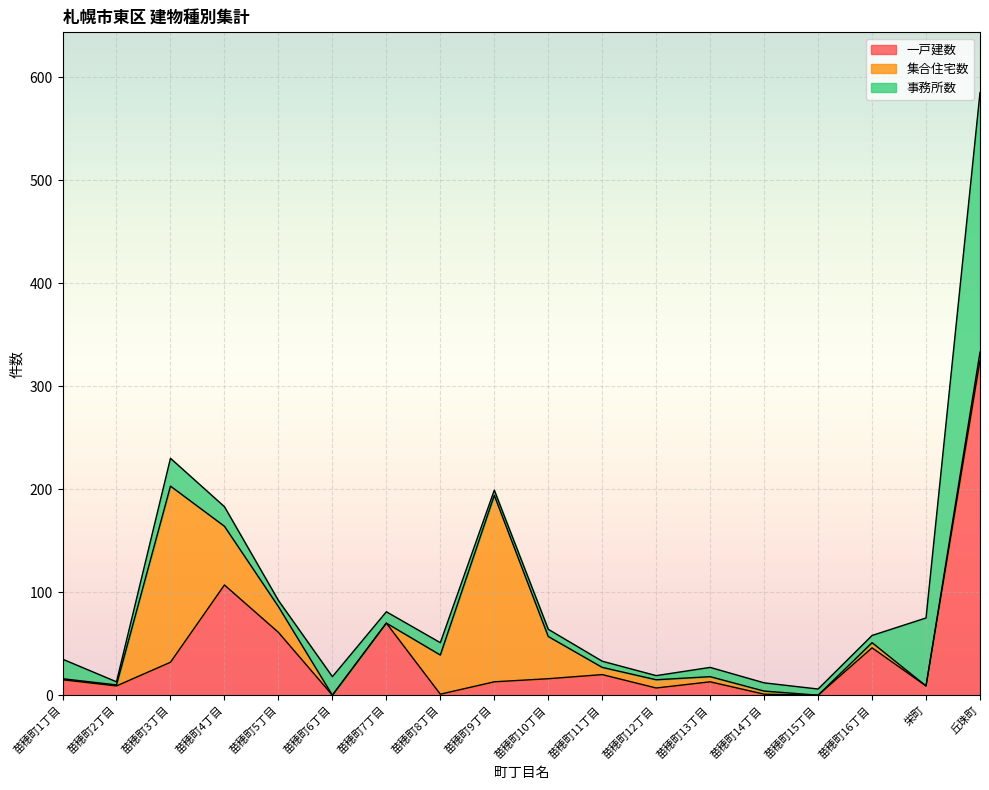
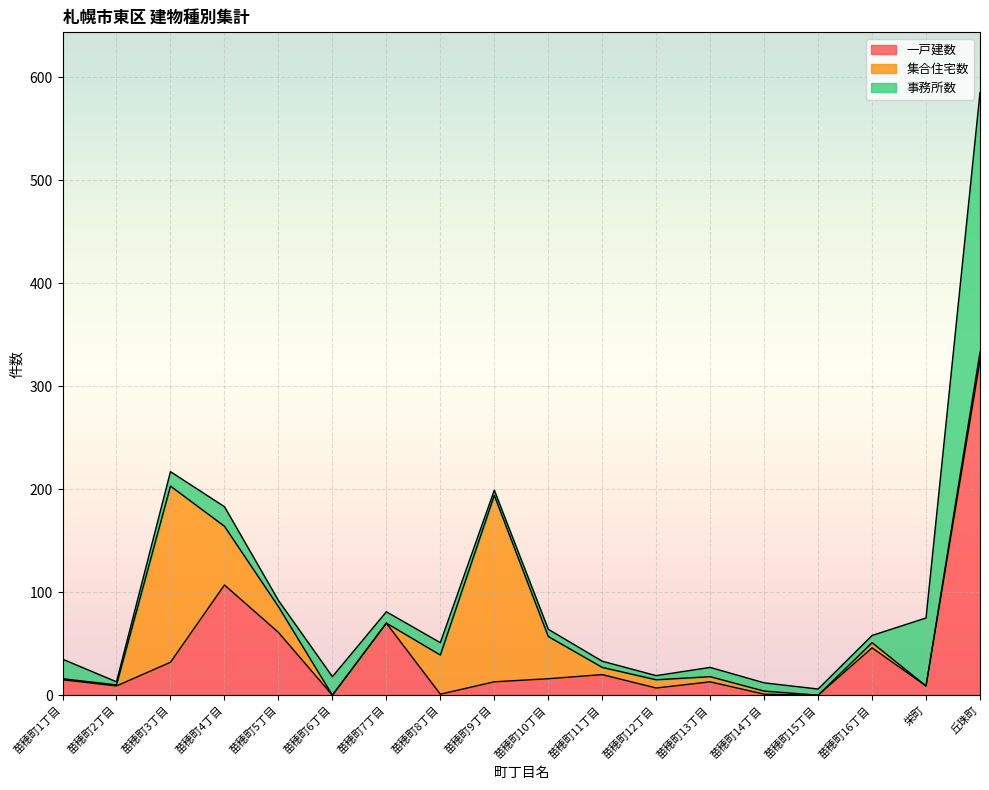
  {
    "一戸建数": {
      "苗穂町3丁目": 32,
      "苗穂町4丁目": 107,
      "苗穂町5丁目": 61,
      "苗穂町8丁目": 1,
      "苗穂町9丁目": 13,
      "苗穂町10丁目": 16,
      "苗穂町11丁目": 20,
      "苗穂町12丁目": 7,
      "苗穂町13丁目": 13,
      "苗穂町14丁目": 1,
      "苗穂町16丁目": 46,
      "丘珠町": 325
    },
    "集合住宅数": {
      "苗穂町3丁目": 171,
      "苗穂町4丁目": 57,
      "苗穂町5丁目": 25,
      "苗穂町8丁目": 38,
      "苗穂町9丁目": 181,
      "苗穂町10丁目": 41,
      "苗穂町11丁目": 7,
      "苗穂町12丁目": 8,
      "苗穂町13丁目": 5,
      "苗穂町14丁目": 3,
      "苗穂町16丁目": 5,
      "丘珠町": 8
    },
    "事務所数": {
      "苗穂町1丁目": 19,
      "苗穂町2丁目": 3,
-     "苗穂町3丁目": 27,
+     "苗穂町3丁目": 14,
      "苗穂町4丁目": 19,
      "苗穂町5丁目": 6,
      "苗穂町6丁目": 18,
      "苗穂町7丁目": 11,
      "苗穂町8丁目": 12,
      "苗穂町9丁目": 5,
      "苗穂町10丁目": 7,
      "苗穂町11丁目": 6,
      "苗穂町12丁目": 4,
      "苗穂町13丁目": 9,
      "苗穂町14丁目": 8,
      "苗穂町15丁目": 6,
      "苗穂町16丁目": 7,
      "栄町": 66,
      "丘珠町": 252
    }
  }
